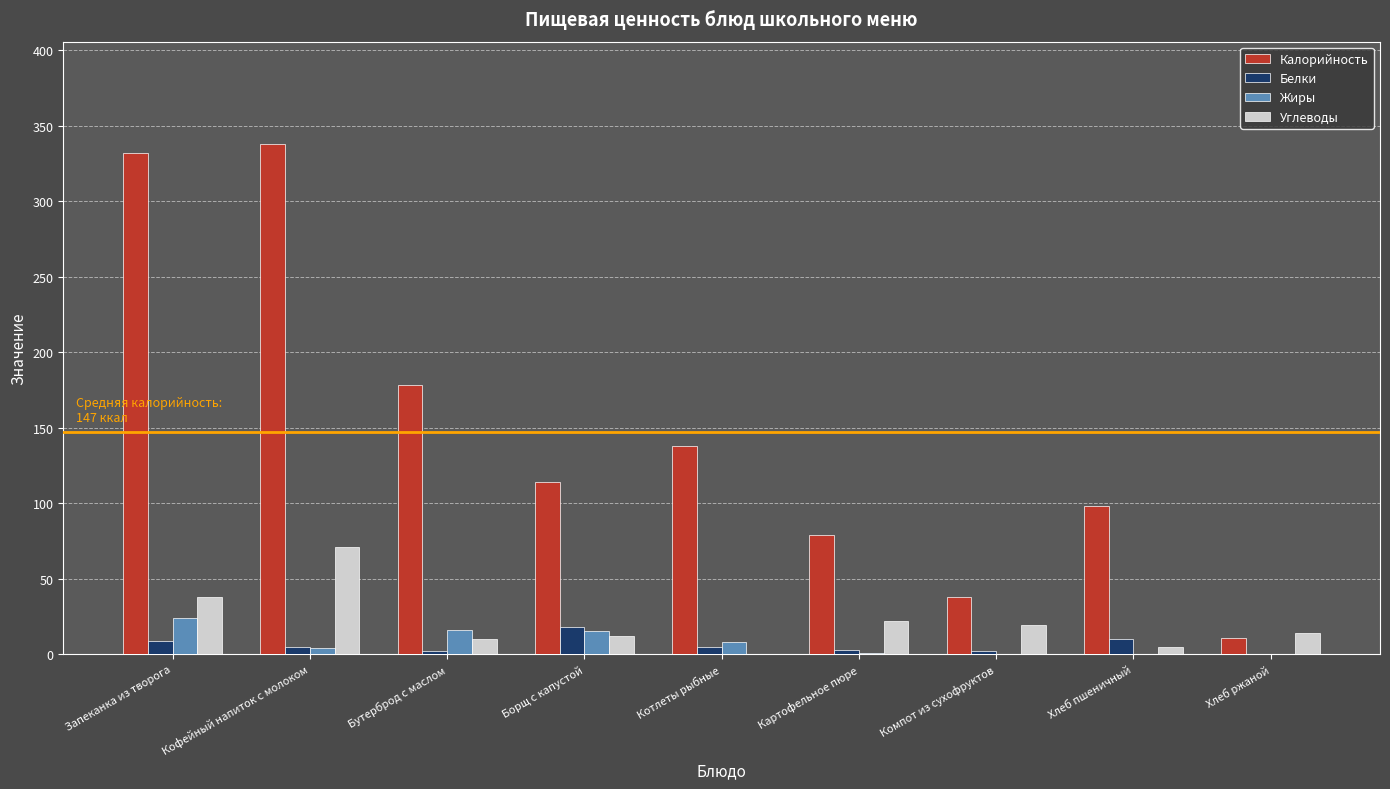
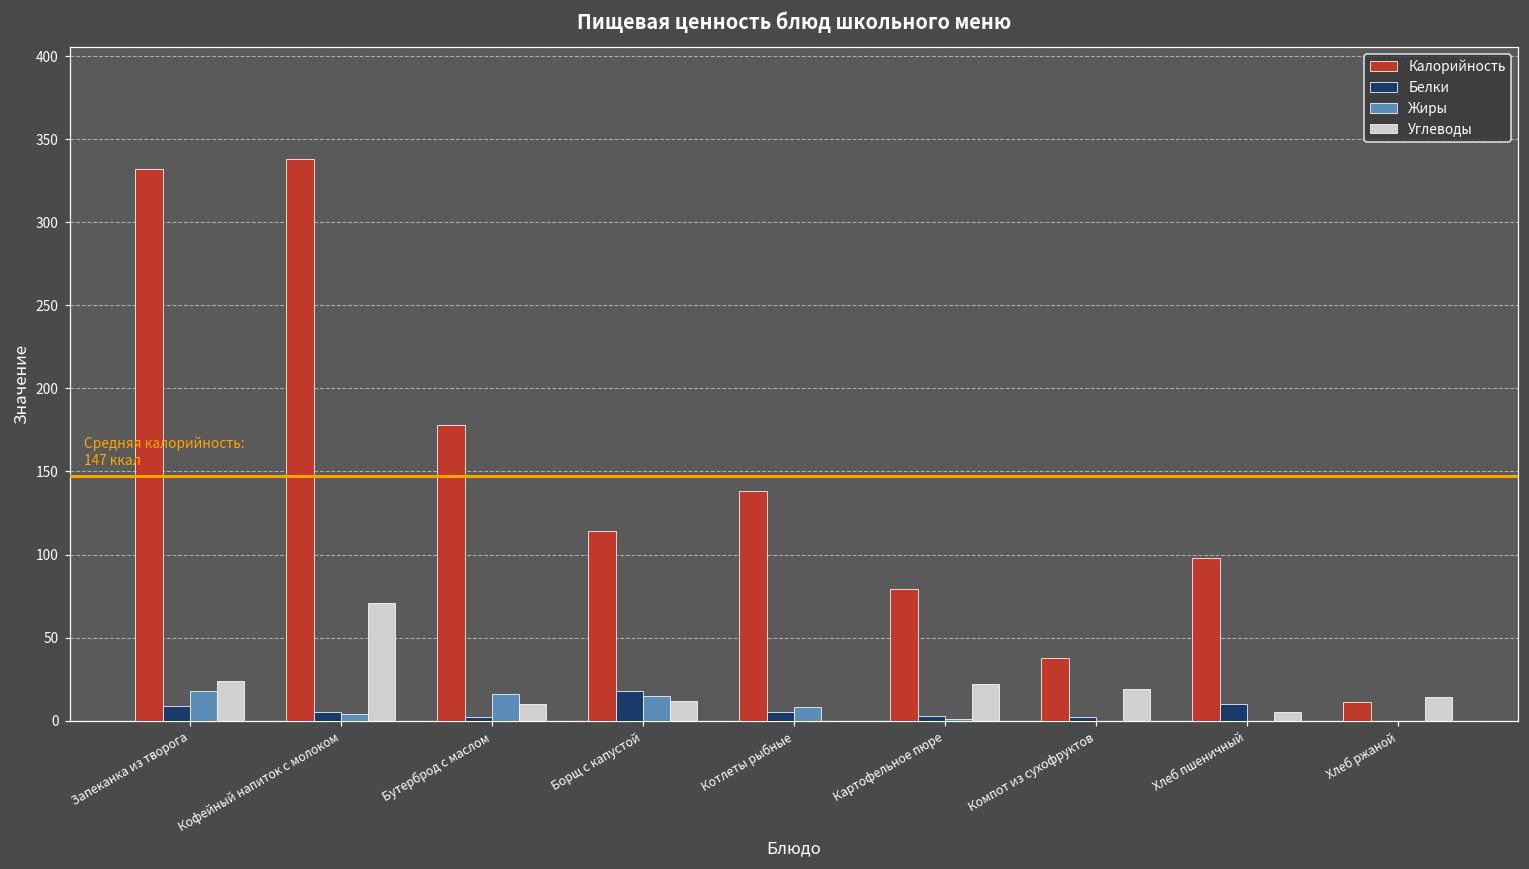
  {
    "Калорийность": {
      "Запеканка из творога": 332,
      "Кофейный напиток с молоком": 338,
      "Бутерброд с маслом": 178,
      "Борщ с капустой": 114,
      "Котлеты рыбные": 138,
      "Картофельное пюре": 79,
      "Компот из сухофруктов": 38,
      "Хлеб пшеничный": 98,
      "Хлеб ржаной": 11
    },
    "Белки": {
      "Запеканка из творога": 9,
      "Кофейный напиток с молоком": 5,
      "Бутерброд с маслом": 2,
      "Борщ с капустой": 18,
      "Котлеты рыбные": 5,
      "Картофельное пюре": 3,
      "Компот из сухофруктов": 2,
      "Хлеб пшеничный": 10,
      "Хлеб ржаной": 0
    },
    "Жиры": {
-     "Запеканка из творога": 24,
+     "Запеканка из творога": 18,
      "Кофейный напиток с молоком": 4,
      "Бутерброд с маслом": 16,
      "Борщ с капустой": 15,
      "Котлеты рыбные": 8,
      "Компот из сухофруктов": 0,
      "Хлеб пшеничный": 0,
      "Хлеб ржаной": 0
    },
    "Углеводы": {
-     "Запеканка из творога": 38,
+     "Запеканка из творога": 24,
      "Кофейный напиток с молоком": 71,
      "Бутерброд с маслом": 10,
      "Борщ с капустой": 12,
      "Котлеты рыбные": 0,
      "Картофельное пюре": 22,
      "Компот из сухофруктов": 19,
      "Хлеб пшеничный": 5,
      "Хлеб ржаной": 14
    }
  }
